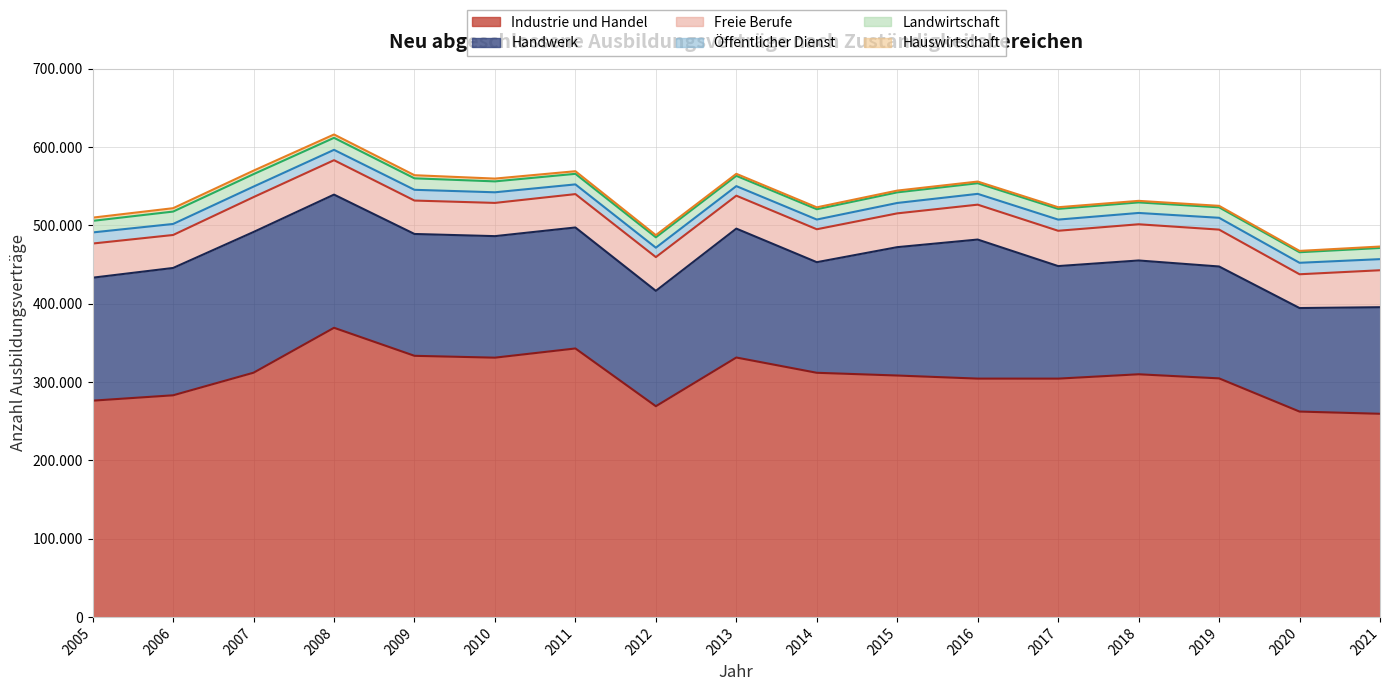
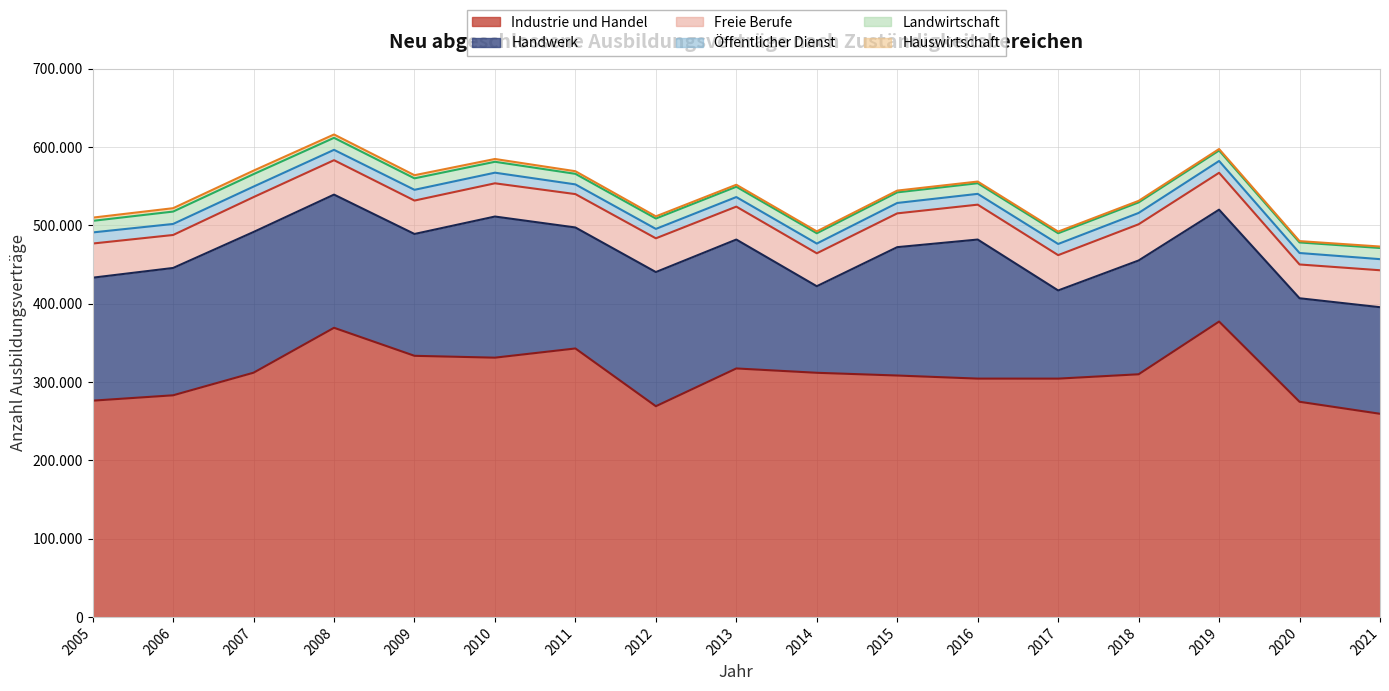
  {
    "Industrie und Handel": {
      "2005": 280,
      "2006": 280,
      "2007": 310,
      "2008": 370,
      "2009": 330,
      "2010": 330,
      "2011": 340,
      "2012": 270,
-     "2013": 330,
+     "2013": 320,
      "2014": 310,
      "2015": 310,
      "2016": 300,
      "2017": 300,
      "2018": 310,
-     "2019": 300,
-     "2020": 260,
+     "2019": 380,
+     "2020": 270,
      "2021": 260
    },
    "Handwerk": {
      "2005": 160,
      "2006": 160,
      "2007": 180,
      "2008": 170,
      "2009": 160,
-     "2010": 160,
+     "2010": 180,
      "2011": 150,
-     "2012": 150,
+     "2012": 170,
      "2013": 160,
-     "2014": 140,
+     "2014": 110,
      "2015": 160,
      "2016": 180,
-     "2017": 140,
+     "2017": 110,
      "2018": 150,
      "2019": 140,
      "2020": 130,
      "2021": 140
    }
  }
